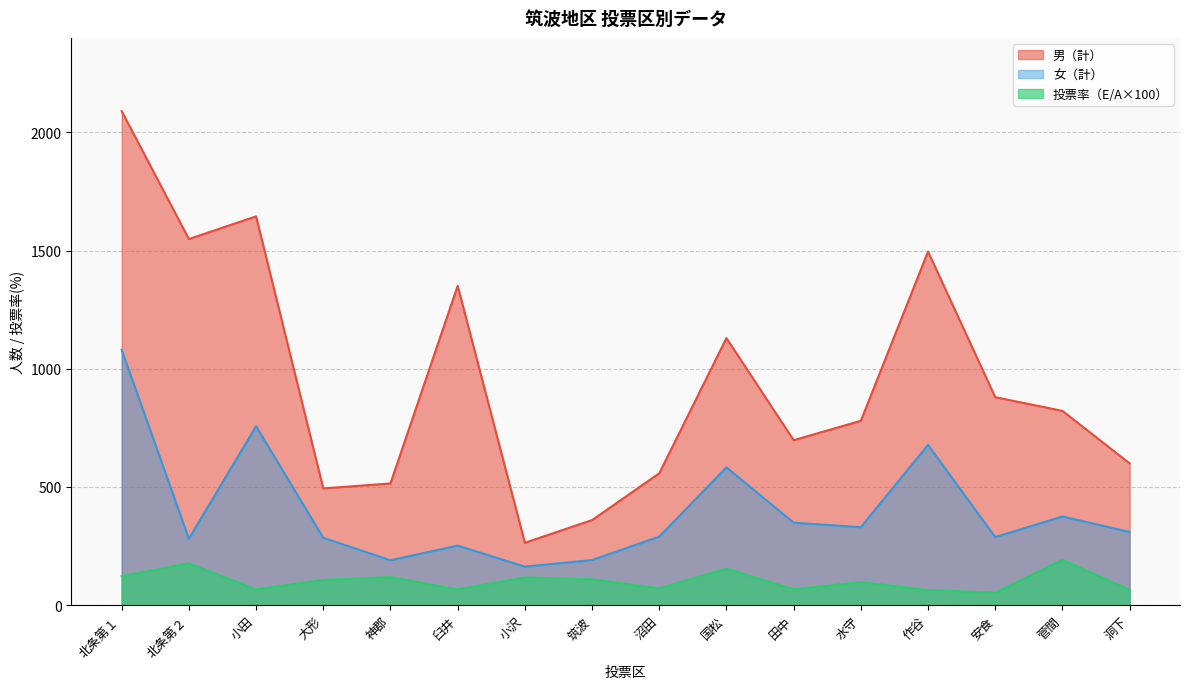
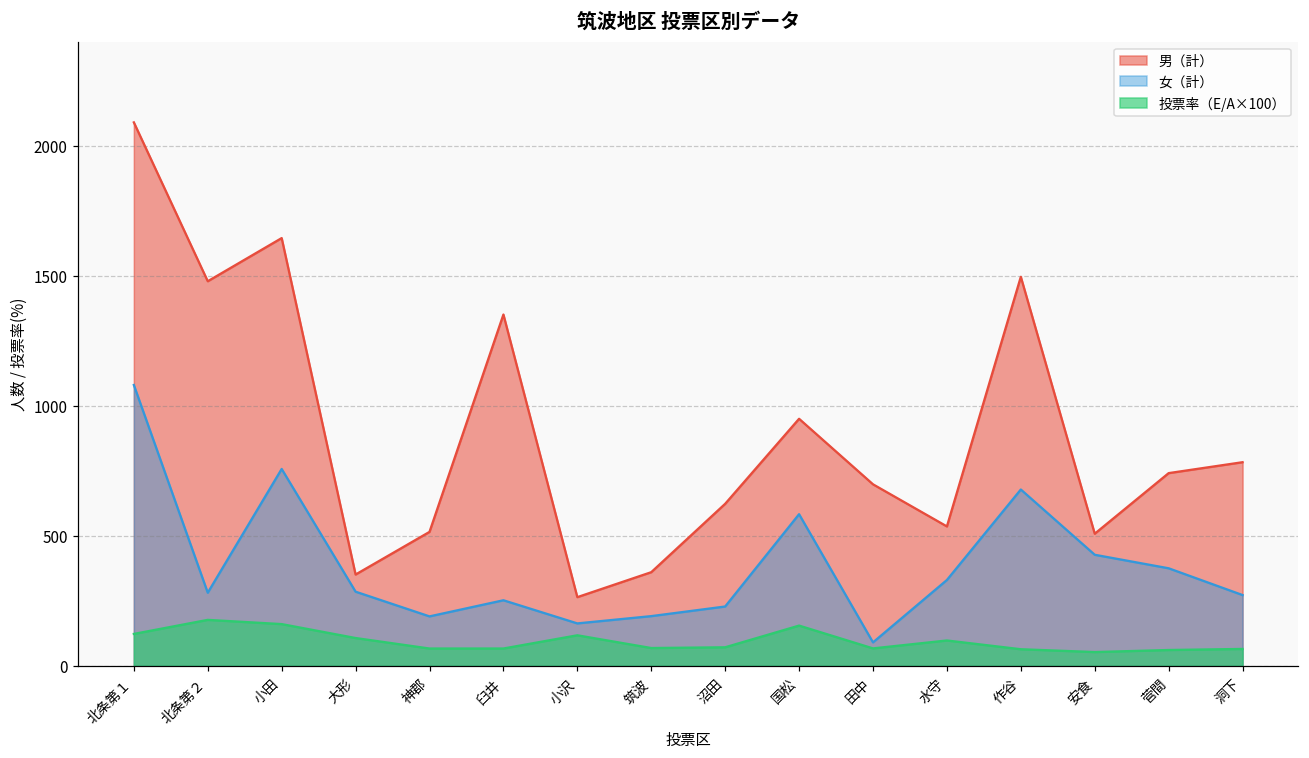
  {
    "男（計）": {
      "北条第１": 2090,
-     "北条第２": 1550,
+     "北条第２": 1480,
      "小田": 1650,
-     "大形": 490,
+     "大形": 350,
      "神郡": 520,
      "臼井": 1350,
      "小沢": 260,
      "筑波": 360,
-     "沼田": 560,
-     "国松": 1130,
+     "沼田": 620,
+     "国松": 950,
      "田中": 700,
-     "水守": 780,
+     "水守": 540,
      "作谷": 1500,
-     "安食": 880,
-     "菅間": 820,
-     "洞下": 600
+     "安食": 510,
+     "菅間": 740,
+     "洞下": 780
    },
    "女（計）": {
      "北条第１": 1080,
      "北条第２": 280,
      "小田": 760,
      "大形": 290,
      "神郡": 190,
      "臼井": 250,
      "小沢": 160,
      "筑波": 190,
-     "沼田": 290,
+     "沼田": 230,
      "国松": 580,
-     "田中": 350,
+     "田中": 90,
      "水守": 330,
      "作谷": 680,
-     "安食": 290,
+     "安食": 430,
      "菅間": 380,
-     "洞下": 310
+     "洞下": 270
    },
    "投票率（E/A×100）": {
      "北条第１": 120,
      "北条第２": 180,
-     "小田": 70,
+     "小田": 160,
      "大形": 110,
-     "神郡": 120,
+     "神郡": 70,
      "臼井": 70,
      "小沢": 120,
-     "筑波": 110,
+     "筑波": 70,
      "沼田": 70,
      "国松": 150,
      "田中": 70,
      "水守": 100,
      "作谷": 60,
      "安食": 50,
-     "菅間": 190,
+     "菅間": 60,
      "洞下": 60
    }
  }
